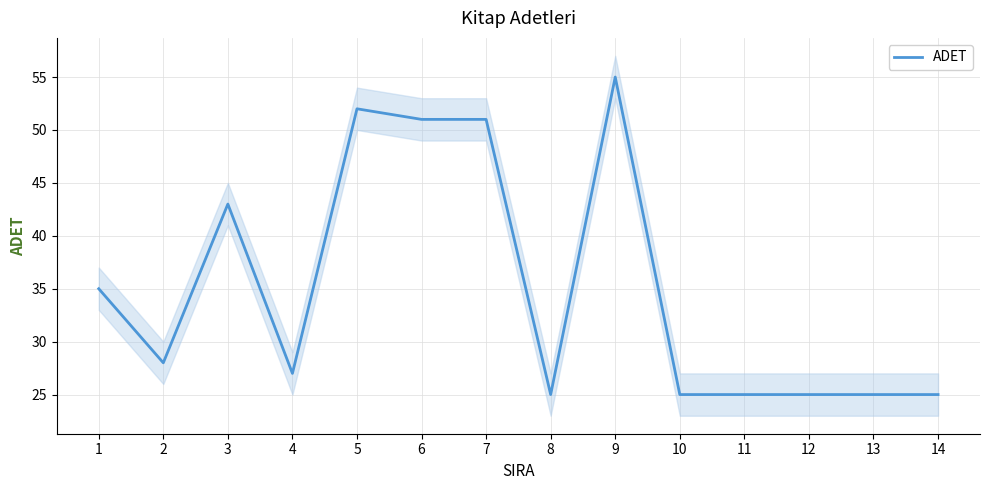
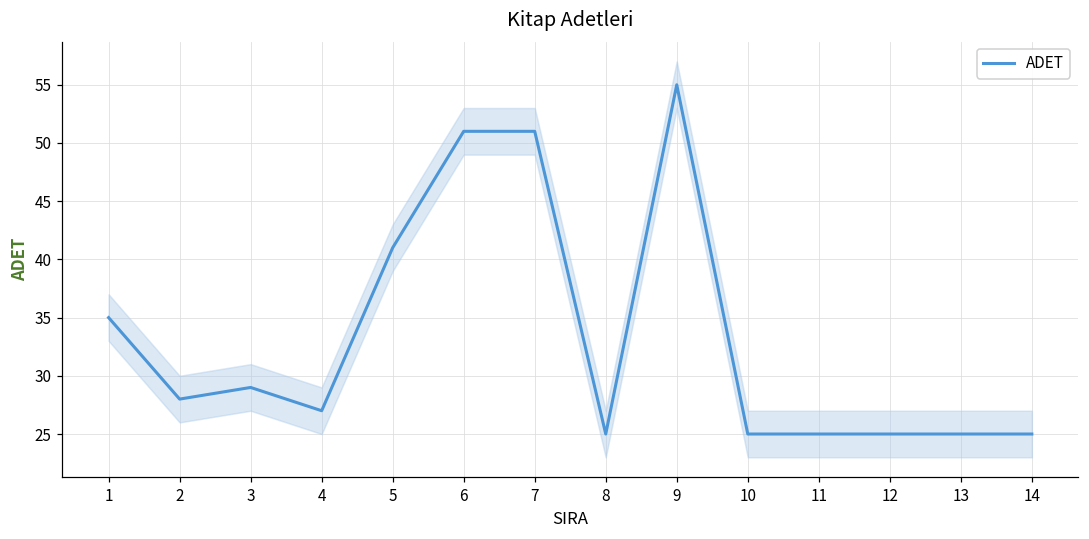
  {
    "ADET": {
      "1": 35,
      "2": 28,
-     "3": 43,
+     "3": 29,
      "4": 27,
-     "5": 52,
+     "5": 41,
      "6": 51,
      "7": 51,
      "8": 25,
      "9": 55,
      "10": 25,
      "11": 25,
      "12": 25,
      "13": 25,
      "14": 25
    }
  }
